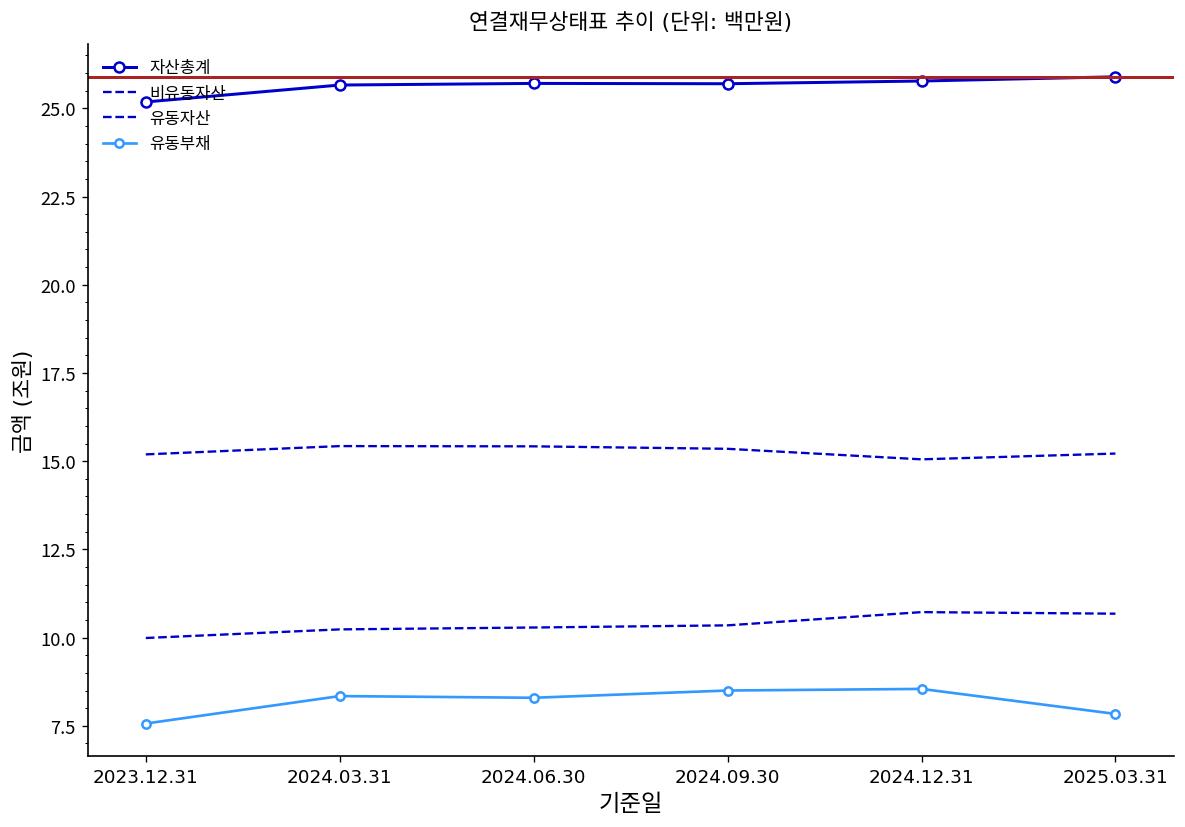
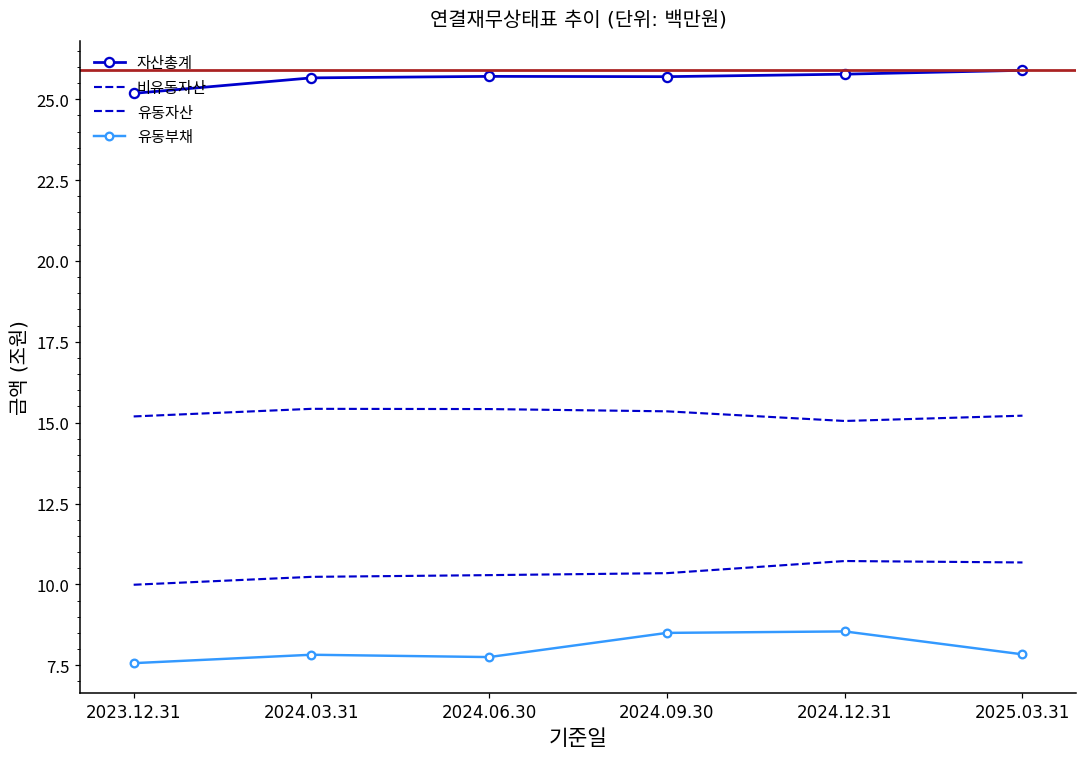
  {
    "유동부채": {
      "2023.12.31": 7.6,
-     "2024.03.31": 8.3,
-     "2024.06.30": 8.3,
+     "2024.03.31": 7.8,
+     "2024.06.30": 7.8,
      "2024.09.30": 8.5,
      "2024.12.31": 8.5,
      "2025.03.31": 7.8
    }
  }
